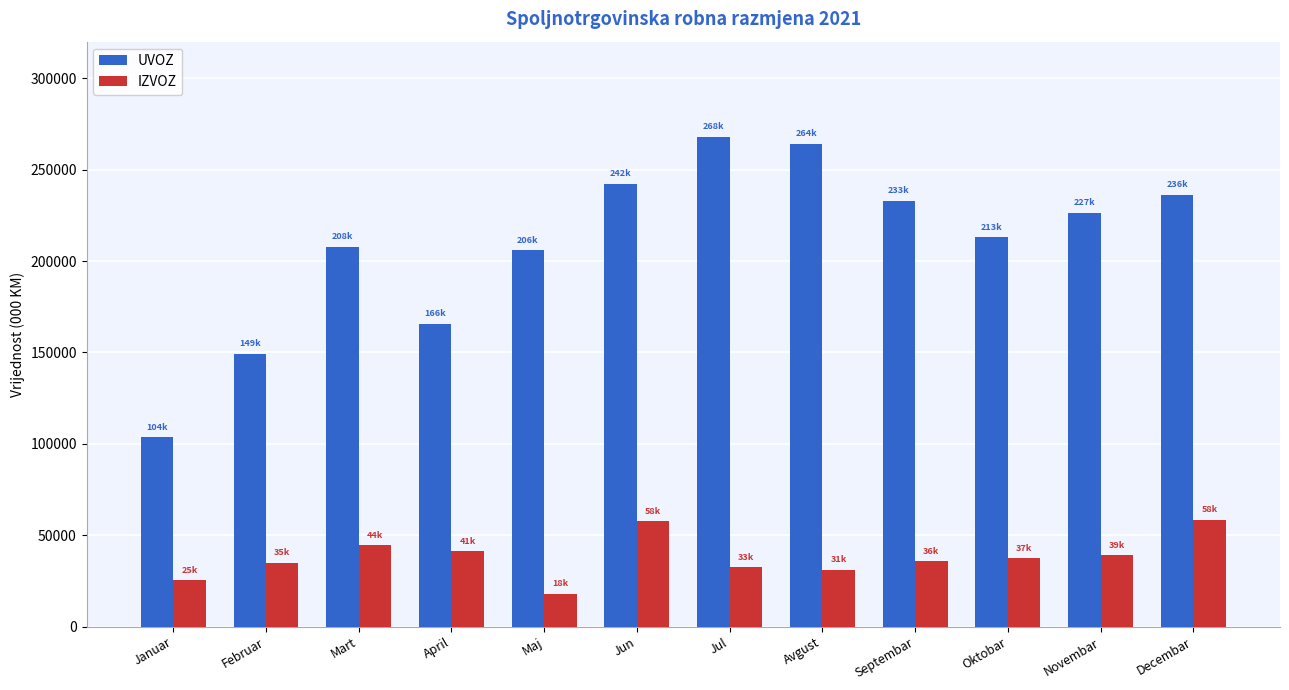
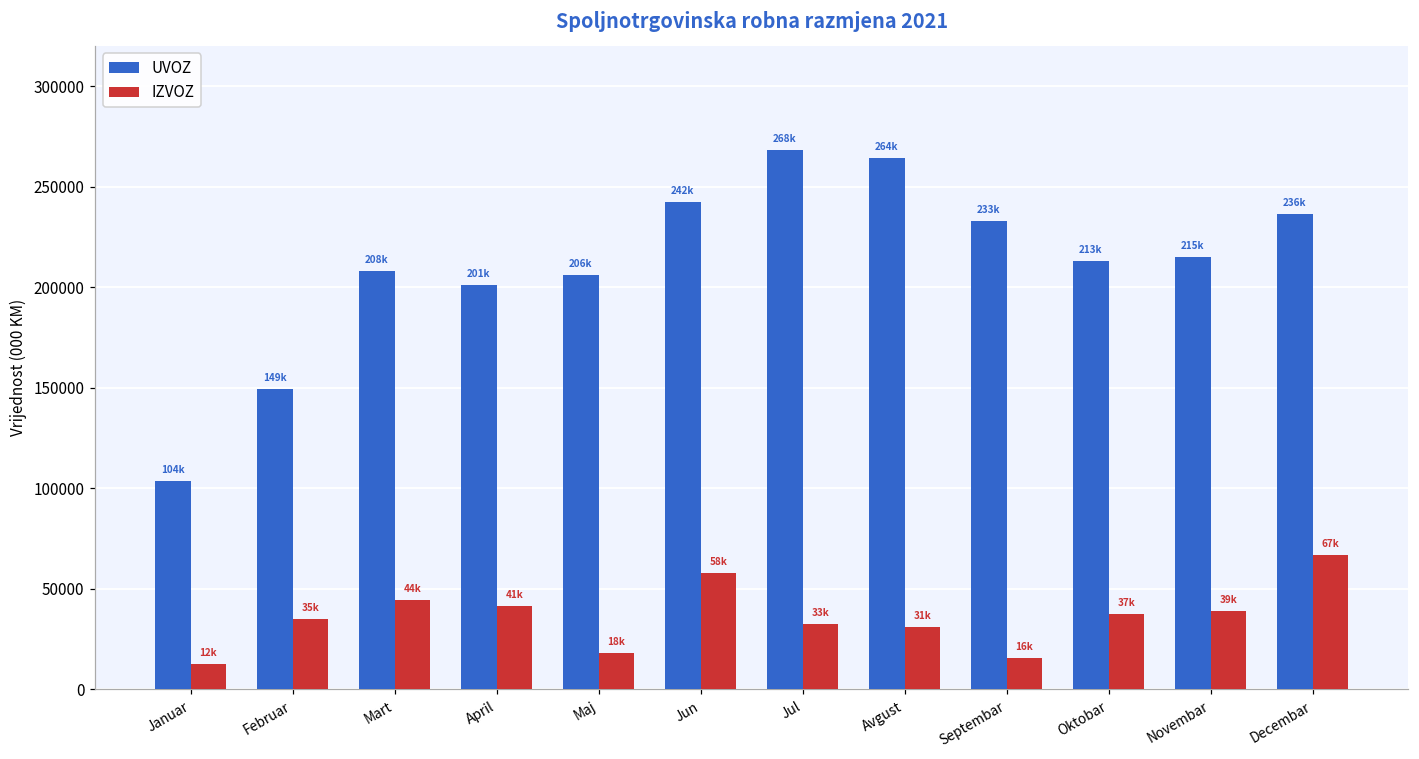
  {
    "UVOZ": {
      "Januar": "104k",
      "Februar": "149k",
      "Mart": "208k",
-     "April": "166k",
+     "April": "201k",
      "Maj": "206k",
      "Jun": "242k",
      "Jul": "268k",
      "Avgust": "264k",
      "Septembar": "233k",
      "Oktobar": "213k",
-     "Novembar": "227k",
+     "Novembar": "215k",
      "Decembar": "236k"
    },
    "IZVOZ": {
-     "Januar": "25k",
+     "Januar": "12k",
      "Februar": "35k",
      "Mart": "44k",
      "April": "41k",
      "Maj": "18k",
      "Jun": "58k",
      "Jul": "33k",
      "Avgust": "31k",
-     "Septembar": "36k",
+     "Septembar": "16k",
      "Oktobar": "37k",
      "Novembar": "39k",
-     "Decembar": "58k"
+     "Decembar": "67k"
    }
  }
